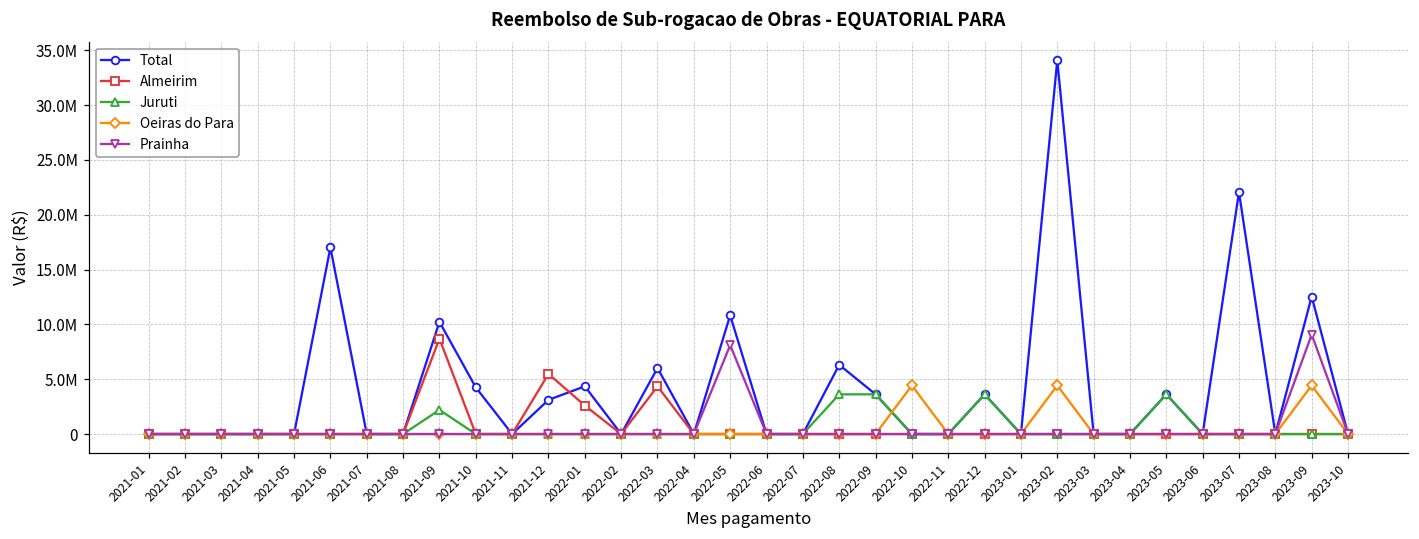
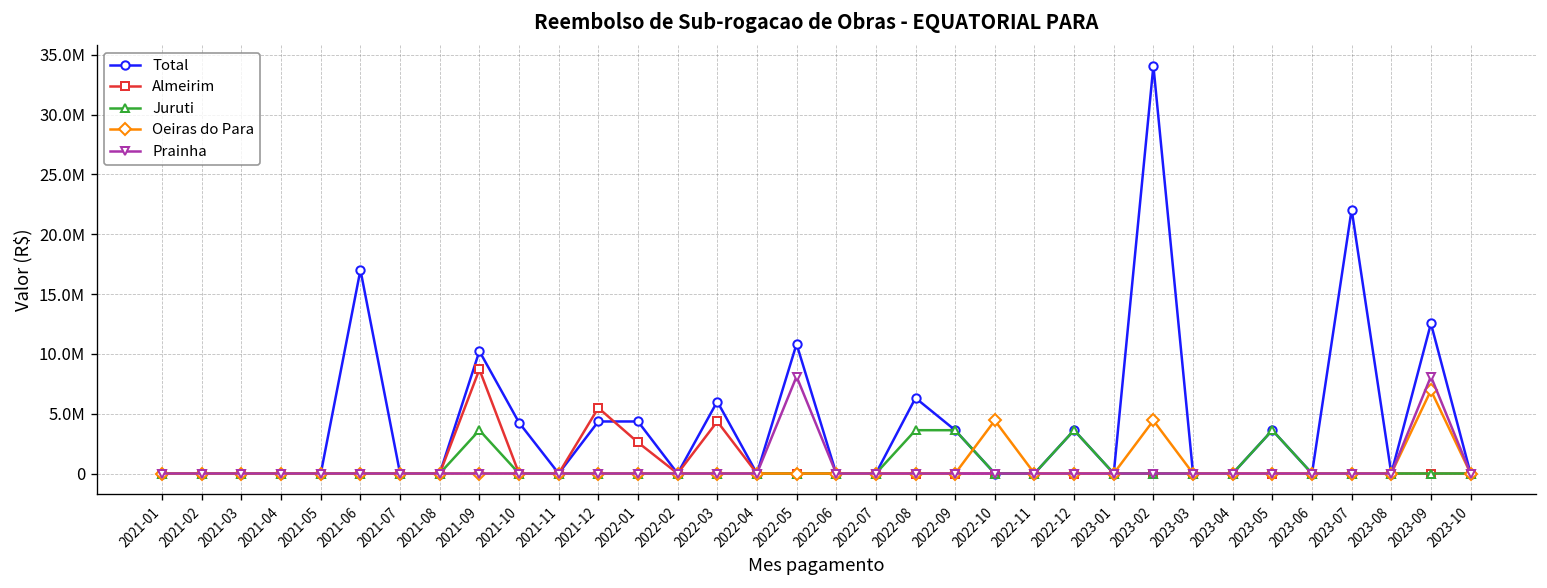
  {
    "Total": {
      "2021-06": 17000000,
      "2021-09": 10000000,
      "2021-10": 4000000,
-     "2021-12": 3000000,
+     "2021-12": 4000000,
      "2022-01": 4000000,
      "2022-03": 6000000,
      "2022-05": 11000000,
      "2022-08": 6000000,
      "2023-02": 34000000,
      "2023-07": 22000000,
      "2023-09": 13000000
    },
    "Almeirim": {
      "2021-09": 9000000,
      "2021-12": 5000000,
      "2022-01": 3000000,
      "2022-03": 4000000
    },
    "Juruti": {
-     "2021-09": 2000000,
+     "2021-09": 4000000,
      "2022-08": 4000000
    },
    "Oeiras do Para": {
      "2022-10": 4000000,
      "2023-02": 4000000,
-     "2023-09": 4000000
+     "2023-09": 7000000
    },
    "Prainha": {
      "2022-05": 8000000,
-     "2023-09": 9000000
+     "2023-09": 8000000
    }
  }
